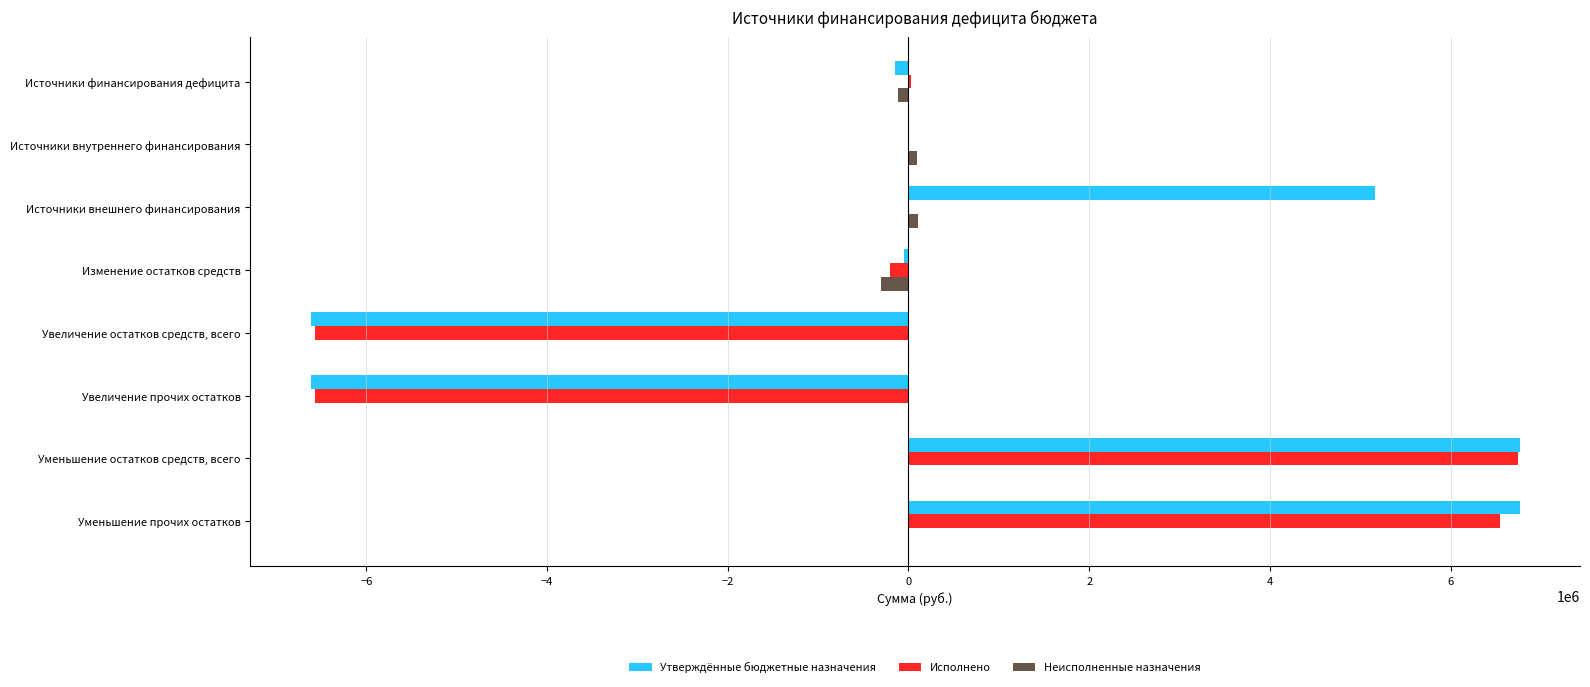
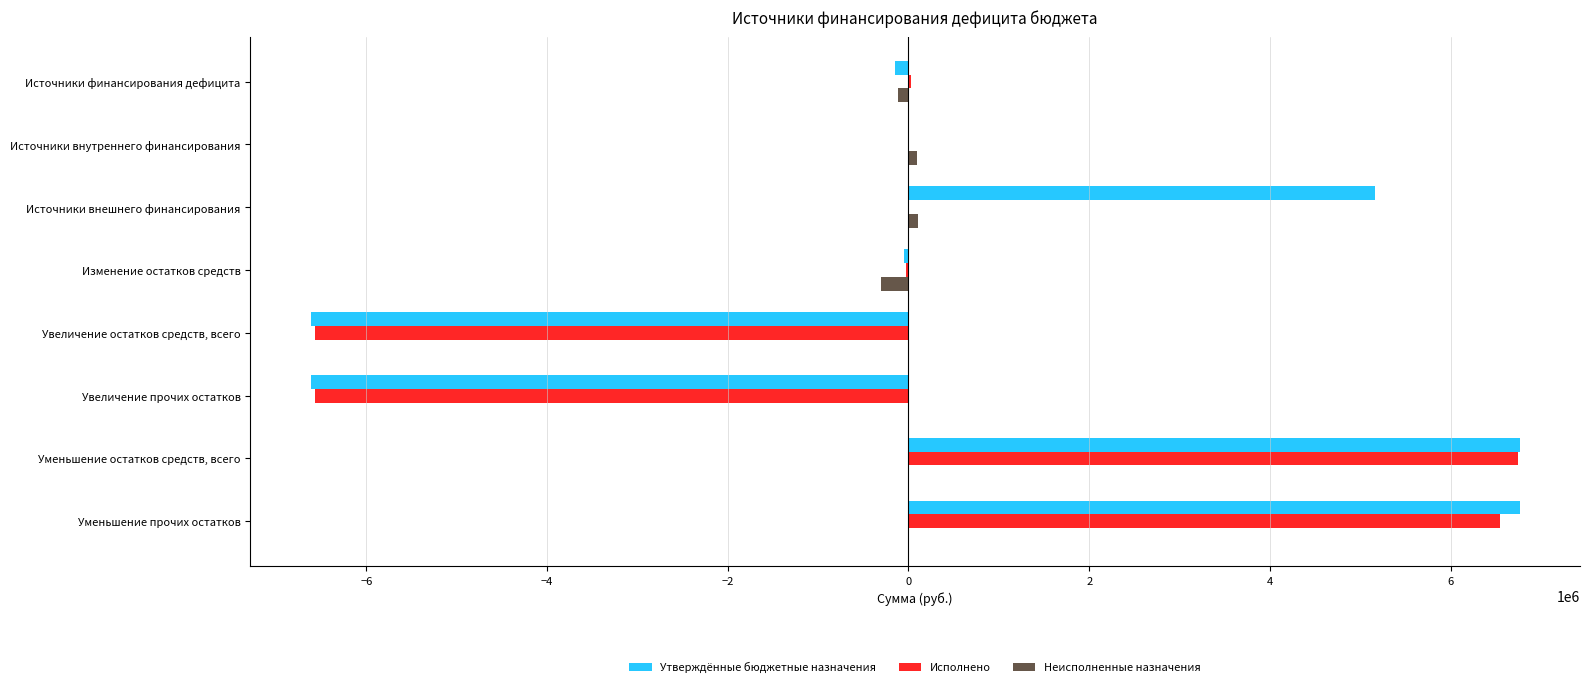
  {
    "Утверждённые бюджетные назначения": {
      "Источники финансирования дефицита": -100000,
      "Источники внутреннего финансирования": 0,
      "Источники внешнего финансирования": 5200000,
      "Изменение остатков средств": 0,
      "Увеличение остатков средств, всего": -6600000,
      "Увеличение прочих остатков": -6600000,
      "Уменьшение остатков средств, всего": 6800000,
      "Уменьшение прочих остатков": 6800000
    },
    "Исполнено": {
      "Источники финансирования дефицита": 0,
      "Источники внутреннего финансирования": 0,
      "Источники внешнего финансирования": 0,
-     "Изменение остатков средств": -200000,
+     "Изменение остатков средств": 0,
      "Увеличение остатков средств, всего": -6600000,
      "Увеличение прочих остатков": -6600000,
      "Уменьшение остатков средств, всего": 6700000,
      "Уменьшение прочих остатков": 6500000
    },
    "Неисполненные назначения": {
      "Источники финансирования дефицита": -100000,
      "Источники внутреннего финансирования": 100000,
      "Источники внешнего финансирования": 100000,
      "Изменение остатков средств": -300000,
      "Увеличение остатков средств, всего": 0,
      "Увеличение прочих остатков": 0,
      "Уменьшение остатков средств, всего": 0,
      "Уменьшение прочих остатков": 0
    }
  }
